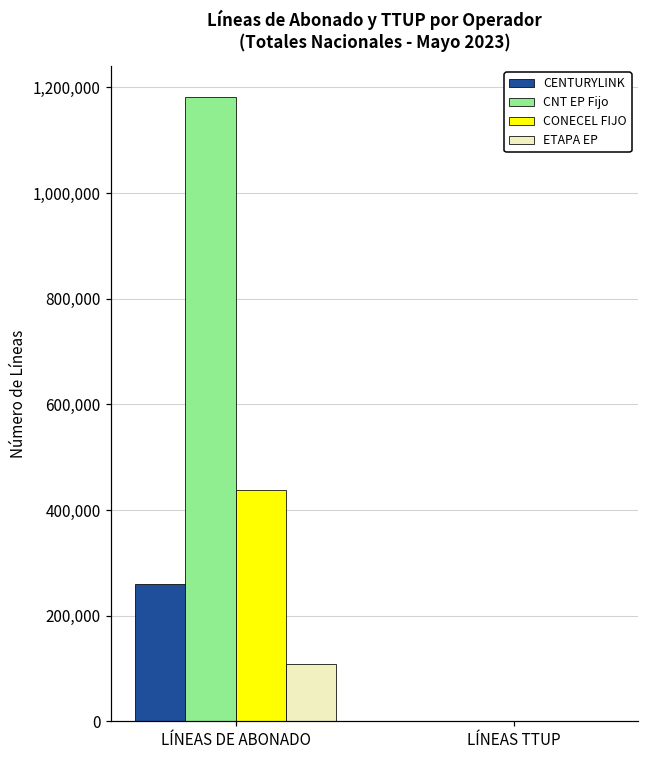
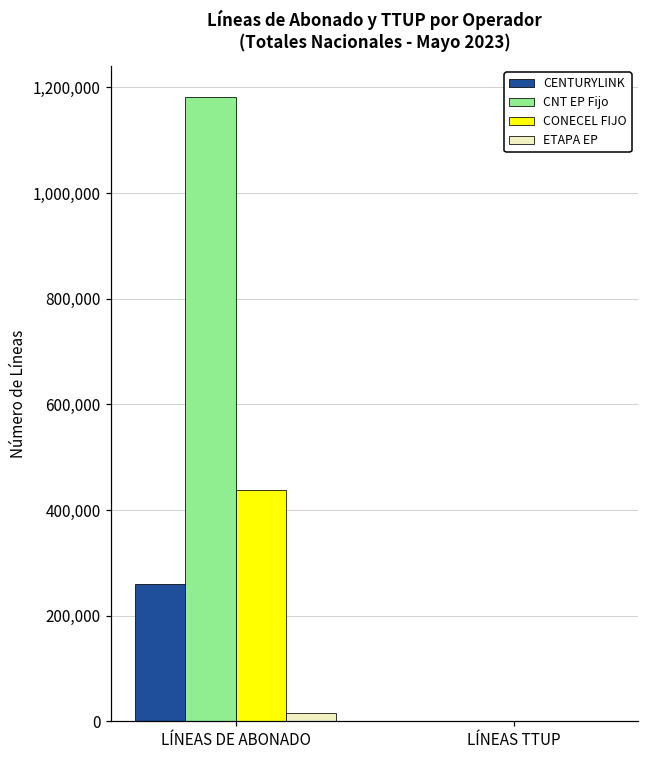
  {
    "CENTURYLINK": {
      "LÍNEAS DE ABONADO": "260,000",
      "LÍNEAS TTUP": "0"
    },
    "CNT EP Fijo": {
      "LÍNEAS DE ABONADO": "1,180,000",
      "LÍNEAS TTUP": "0"
    },
    "CONECEL FIJO": {
      "LÍNEAS DE ABONADO": "440,000",
      "LÍNEAS TTUP": "0"
    },
    "ETAPA EP": {
-     "LÍNEAS DE ABONADO": "110,000",
+     "LÍNEAS DE ABONADO": "20,000",
      "LÍNEAS TTUP": "0"
    }
  }
